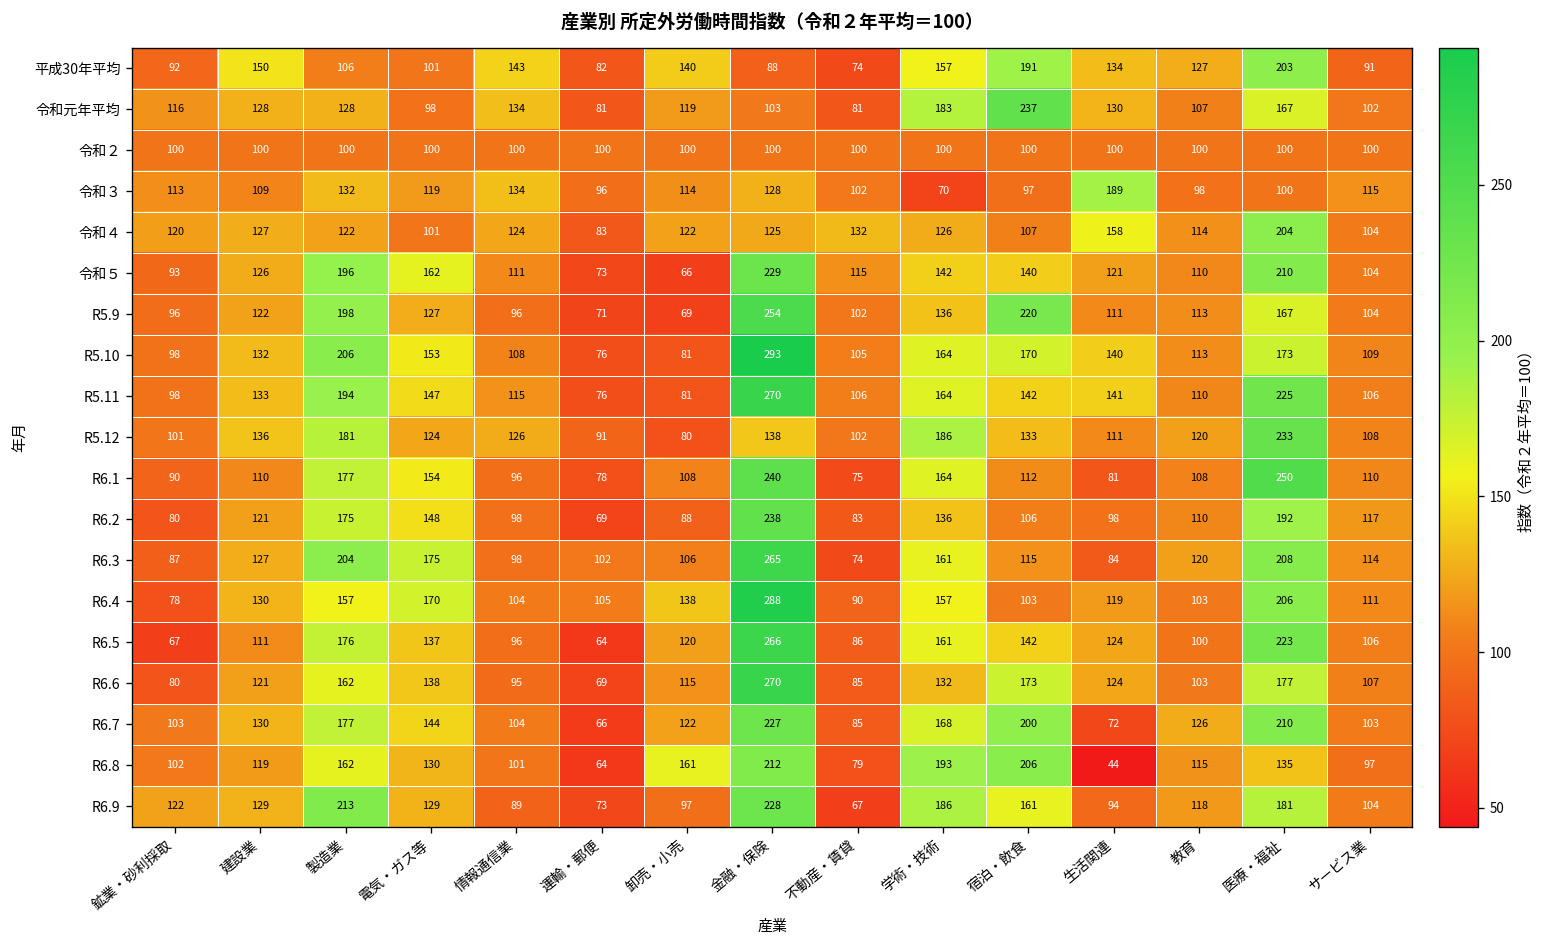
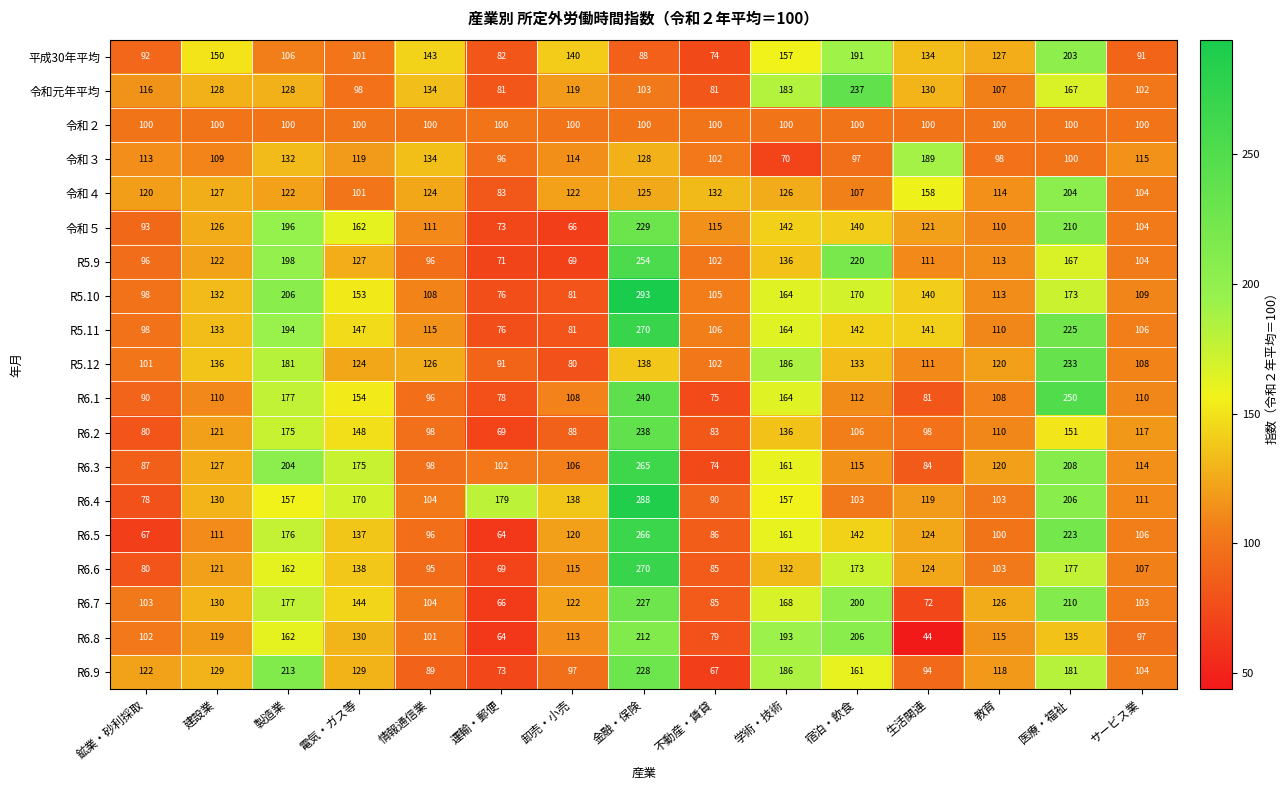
  {
    "R6.2": {
      "鉱業・砂利採取": 80,
      "建設業": 121,
      "製造業": 175,
      "電気・ガス等": 148,
      "情報通信業": 98,
      "運輸・郵便": 69,
      "卸売・小売": 88,
      "金融・保険": 238,
      "不動産・賃貸": 83,
      "学術・技術": 136,
      "宿泊・飲食": 106,
      "生活関連": 98,
      "教育": 110,
-     "医療・福祉": 192,
+     "医療・福祉": 151,
      "サービス業": 117
    },
    "R6.4": {
      "鉱業・砂利採取": 78,
      "建設業": 130,
      "製造業": 157,
      "電気・ガス等": 170,
      "情報通信業": 104,
-     "運輸・郵便": 105,
+     "運輸・郵便": 179,
      "卸売・小売": 138,
      "金融・保険": 288,
      "不動産・賃貸": 90,
      "学術・技術": 157,
      "宿泊・飲食": 103,
      "生活関連": 119,
      "教育": 103,
      "医療・福祉": 206,
      "サービス業": 111
    },
    "R6.8": {
      "鉱業・砂利採取": 102,
      "建設業": 119,
      "製造業": 162,
      "電気・ガス等": 130,
      "情報通信業": 101,
      "運輸・郵便": 64,
-     "卸売・小売": 161,
+     "卸売・小売": 113,
      "金融・保険": 212,
      "不動産・賃貸": 79,
      "学術・技術": 193,
      "宿泊・飲食": 206,
      "生活関連": 44,
      "教育": 115,
      "医療・福祉": 135,
      "サービス業": 97
    }
  }
